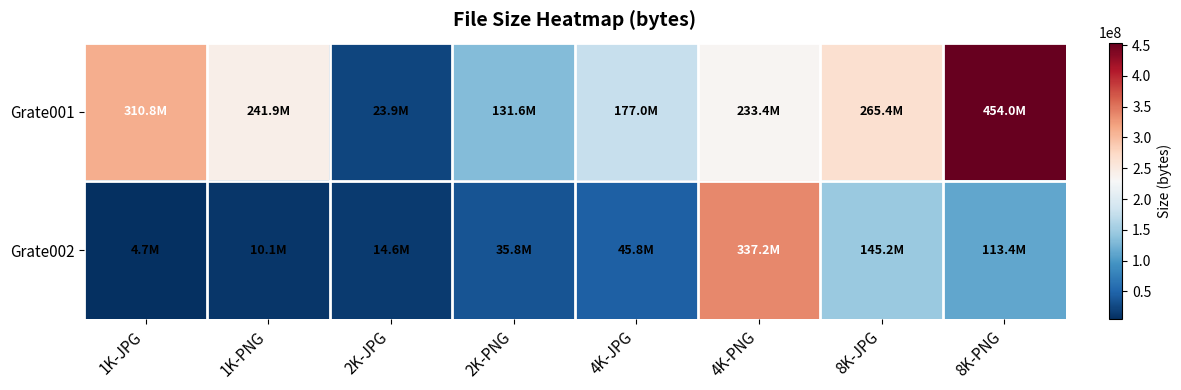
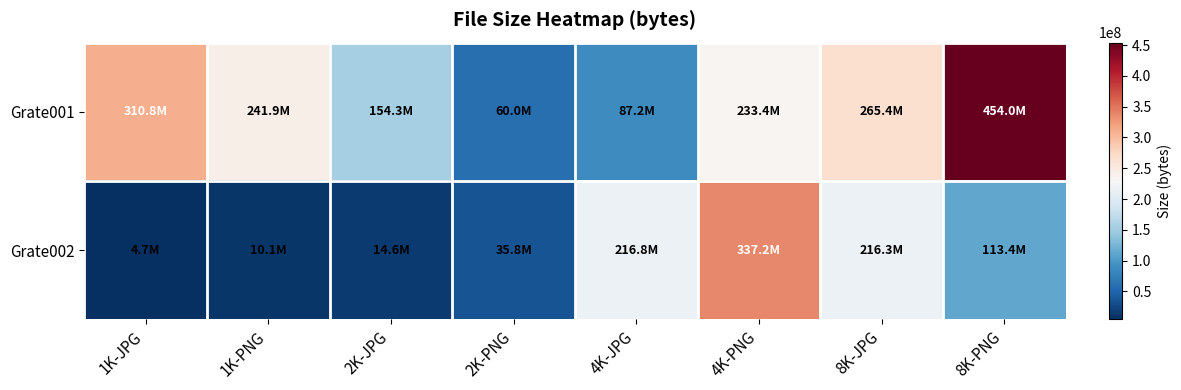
  {
    "Grate001": {
      "1K-JPG": "310.8M",
      "1K-PNG": "241.9M",
-     "2K-JPG": "23.9M",
-     "2K-PNG": "131.6M",
-     "4K-JPG": "177.0M",
+     "2K-JPG": "154.3M",
+     "2K-PNG": "60.0M",
+     "4K-JPG": "87.2M",
      "4K-PNG": "233.4M",
      "8K-JPG": "265.4M",
      "8K-PNG": "454.0M"
    },
    "Grate002": {
      "1K-JPG": "4.7M",
      "1K-PNG": "10.1M",
      "2K-JPG": "14.6M",
      "2K-PNG": "35.8M",
-     "4K-JPG": "45.8M",
+     "4K-JPG": "216.8M",
      "4K-PNG": "337.2M",
-     "8K-JPG": "145.2M",
+     "8K-JPG": "216.3M",
      "8K-PNG": "113.4M"
    }
  }
